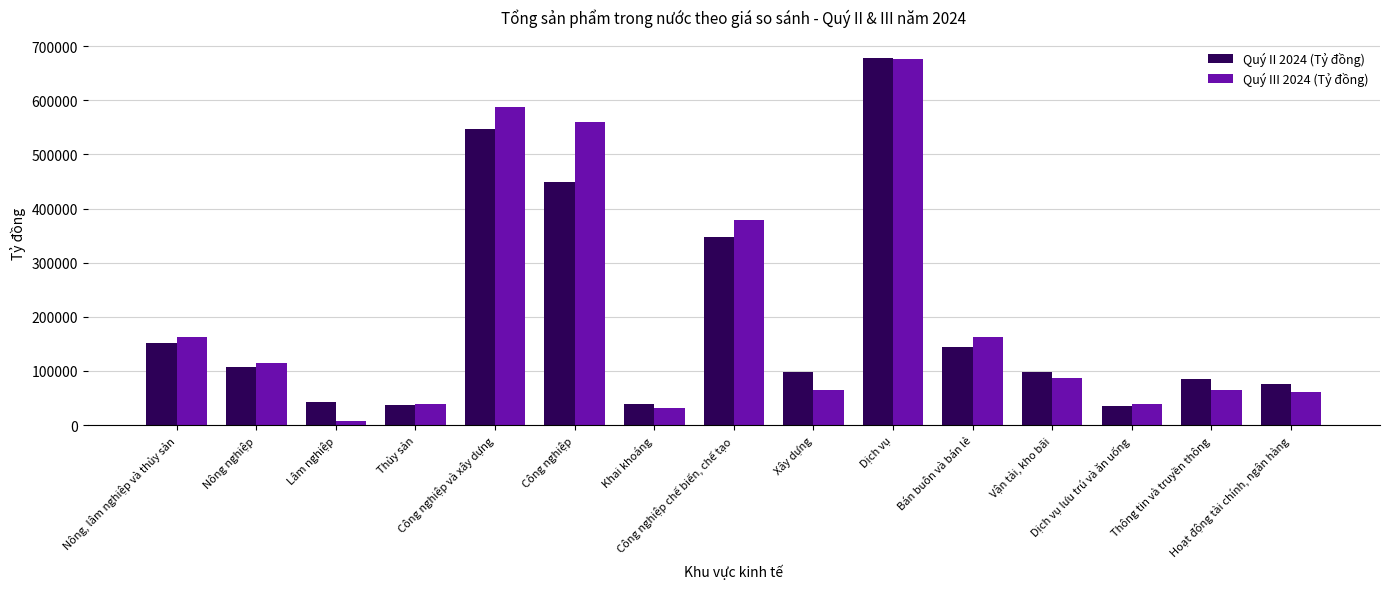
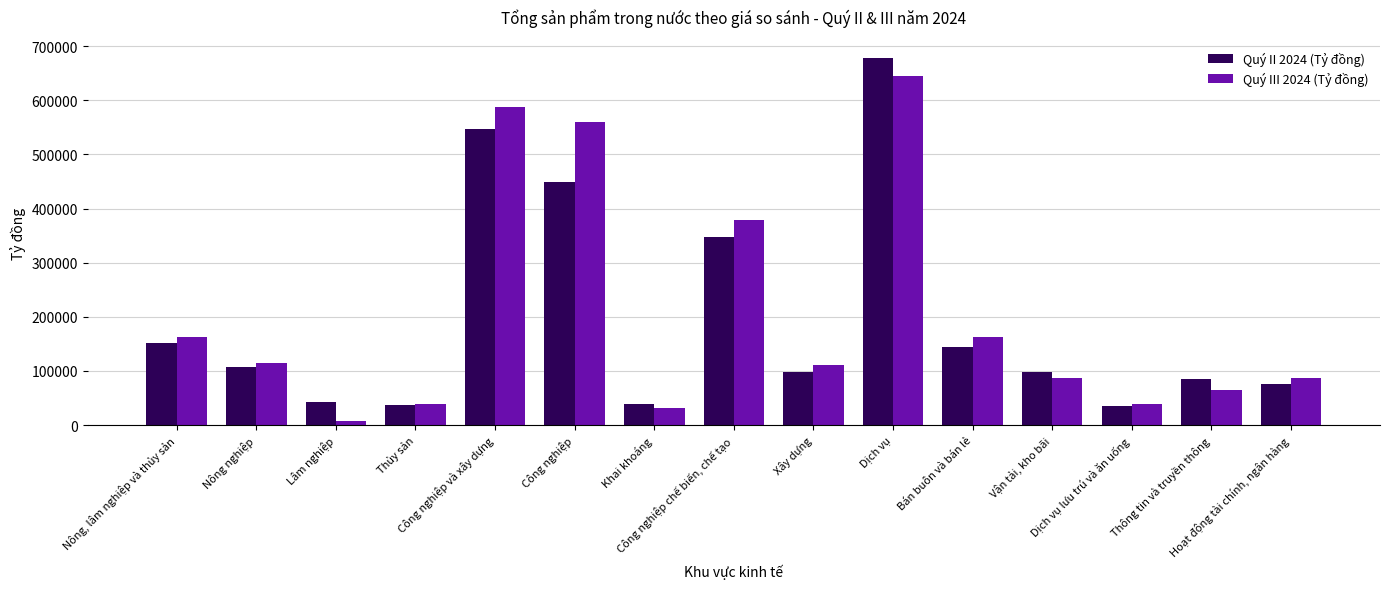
  {
    "Quý II 2024 (Tỷ đồng)": {
      "Nông, lâm nghiệp và thủy sản": 150000,
      "Nông nghiệp": 110000,
      "Lâm nghiệp": 40000,
      "Thủy sản": 40000,
      "Công nghiệp và xây dựng": 550000,
      "Công nghiệp": 450000,
      "Khai khoáng": 40000,
      "Công nghiệp chế biến, chế tạo": 350000,
      "Xây dựng": 100000,
      "Dịch vụ": 680000,
      "Bán buôn và bán lẻ": 150000,
      "Vận tải, kho bãi": 100000,
      "Dịch vụ lưu trú và ăn uống": 40000,
      "Thông tin và truyền thông": 90000,
      "Hoạt động tài chính, ngân hàng": 80000
    },
    "Quý III 2024 (Tỷ đồng)": {
      "Nông, lâm nghiệp và thủy sản": 160000,
      "Nông nghiệp": 120000,
      "Lâm nghiệp": 10000,
      "Thủy sản": 40000,
      "Công nghiệp và xây dựng": 590000,
      "Công nghiệp": 560000,
      "Khai khoáng": 30000,
      "Công nghiệp chế biến, chế tạo": 380000,
-     "Xây dựng": 70000,
-     "Dịch vụ": 680000,
+     "Xây dựng": 110000,
+     "Dịch vụ": 650000,
      "Bán buôn và bán lẻ": 160000,
      "Vận tải, kho bãi": 90000,
      "Dịch vụ lưu trú và ăn uống": 40000,
      "Thông tin và truyền thông": 60000,
-     "Hoạt động tài chính, ngân hàng": 60000
+     "Hoạt động tài chính, ngân hàng": 90000
    }
  }
